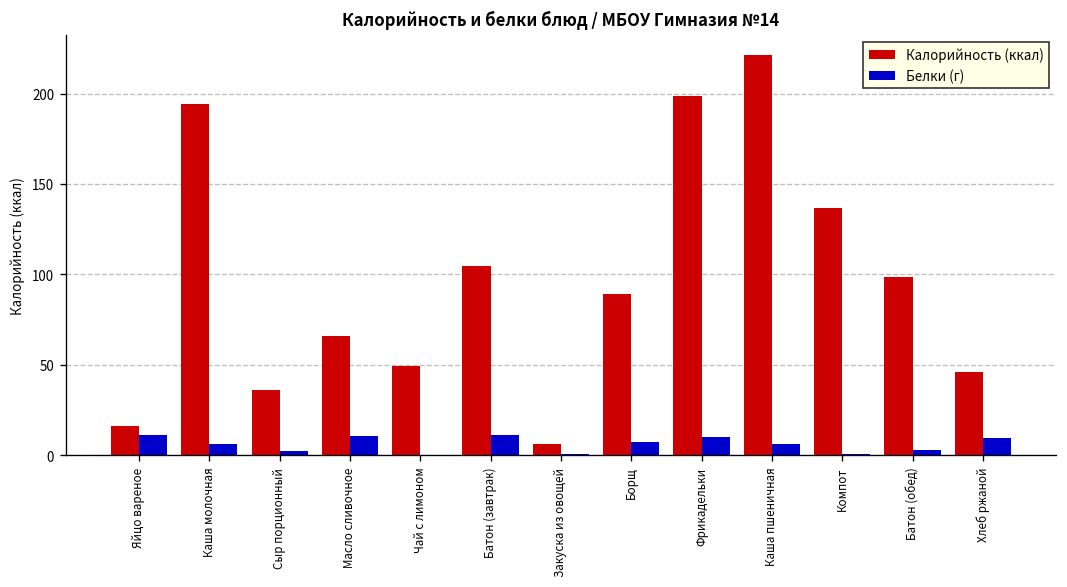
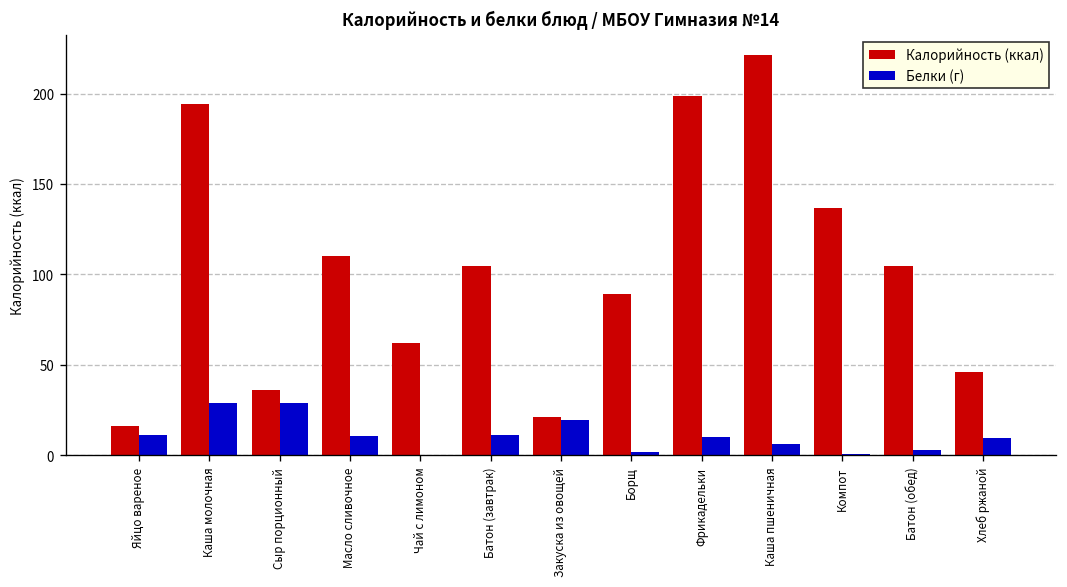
  {
    "Калорийность (ккал)": {
      "Яйцо вареное": 16,
      "Каша молочная": 194,
      "Сыр порционный": 36,
-     "Масло сливочное": 66,
-     "Чай с лимоном": 49,
+     "Масло сливочное": 110,
+     "Чай с лимоном": 62,
      "Батон (завтрак)": 105,
-     "Закуска из овощей": 6,
+     "Закуска из овощей": 21,
      "Борщ": 89,
      "Фрикадельки": 199,
      "Каша пшеничная": 221,
      "Компот": 137,
-     "Батон (обед)": 99,
+     "Батон (обед)": 105,
      "Хлеб ржаной": 46
    },
    "Белки (г)": {
      "Яйцо вареное": 11,
-     "Каша молочная": 6,
-     "Сыр порционный": 2,
+     "Каша молочная": 29,
+     "Сыр порционный": 29,
      "Масло сливочное": 10,
      "Батон (завтрак)": 11,
-     "Закуска из овощей": 1,
-     "Борщ": 7,
+     "Закуска из овощей": 19,
+     "Борщ": 1,
      "Фрикадельки": 10,
      "Каша пшеничная": 6,
      "Батон (обед)": 3,
      "Хлеб ржаной": 9
    }
  }
